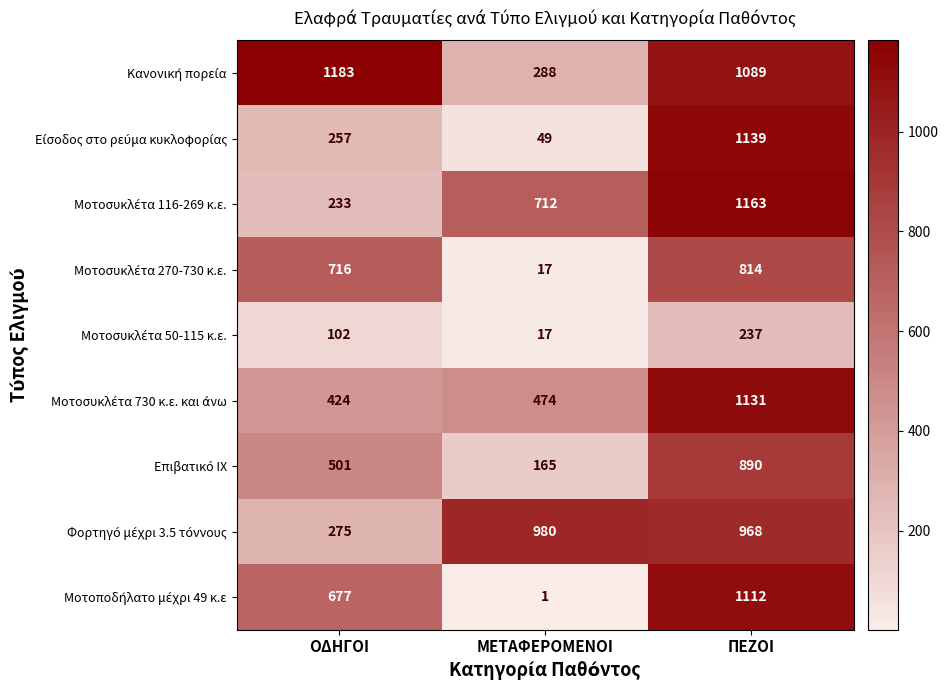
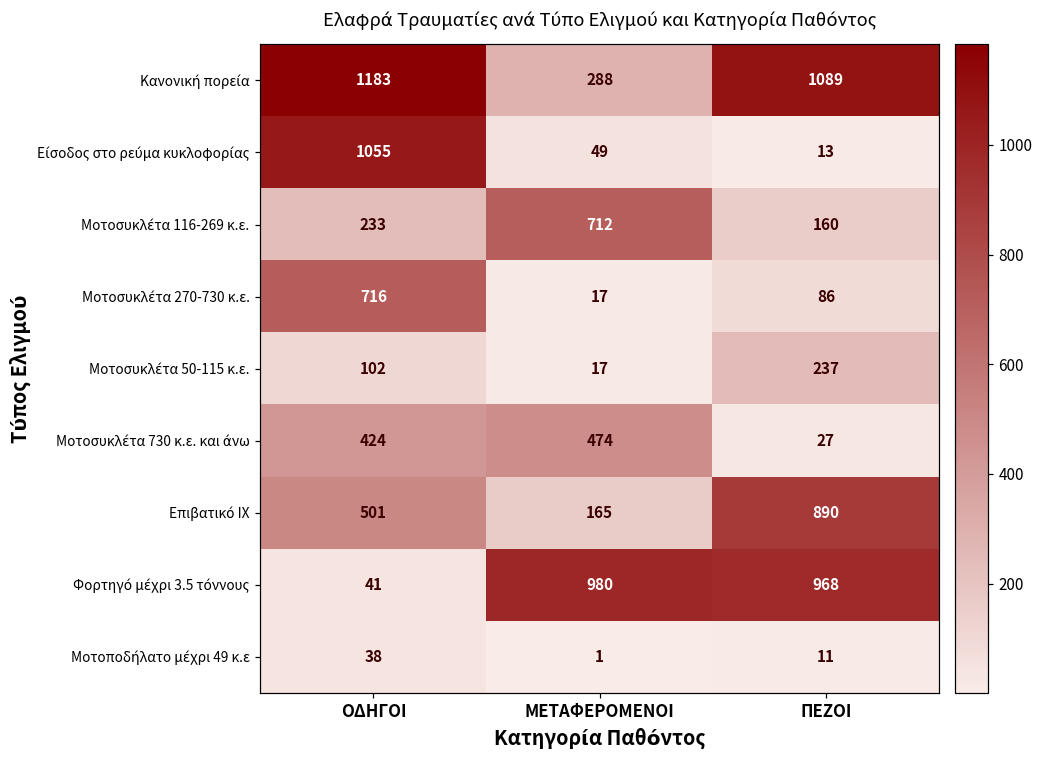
  {
    "Κανονική πορεία": {
      "ΟΔΗΓΟΙ": 1183,
      "ΜΕΤΑΦΕΡΟΜΕΝΟΙ": 288,
      "ΠΕΖΟΙ": 1089
    },
    "Είσοδος στο ρεύμα κυκλοφορίας": {
-     "ΟΔΗΓΟΙ": 257,
+     "ΟΔΗΓΟΙ": 1055,
      "ΜΕΤΑΦΕΡΟΜΕΝΟΙ": 49,
-     "ΠΕΖΟΙ": 1139
+     "ΠΕΖΟΙ": 13
    },
    "Μοτοσυκλέτα 116-269 κ.ε.": {
      "ΟΔΗΓΟΙ": 233,
      "ΜΕΤΑΦΕΡΟΜΕΝΟΙ": 712,
-     "ΠΕΖΟΙ": 1163
+     "ΠΕΖΟΙ": 160
    },
    "Μοτοσυκλέτα 270-730 κ.ε.": {
      "ΟΔΗΓΟΙ": 716,
      "ΜΕΤΑΦΕΡΟΜΕΝΟΙ": 17,
-     "ΠΕΖΟΙ": 814
+     "ΠΕΖΟΙ": 86
    },
    "Μοτοσυκλέτα 50-115 κ.ε.": {
      "ΟΔΗΓΟΙ": 102,
      "ΜΕΤΑΦΕΡΟΜΕΝΟΙ": 17,
      "ΠΕΖΟΙ": 237
    },
    "Μοτοσυκλέτα 730 κ.ε. και άνω": {
      "ΟΔΗΓΟΙ": 424,
      "ΜΕΤΑΦΕΡΟΜΕΝΟΙ": 474,
-     "ΠΕΖΟΙ": 1131
+     "ΠΕΖΟΙ": 27
    },
    "Επιβατικό ΙΧ": {
      "ΟΔΗΓΟΙ": 501,
      "ΜΕΤΑΦΕΡΟΜΕΝΟΙ": 165,
      "ΠΕΖΟΙ": 890
    },
    "Φορτηγό μέχρι 3.5 τόννους": {
-     "ΟΔΗΓΟΙ": 275,
+     "ΟΔΗΓΟΙ": 41,
      "ΜΕΤΑΦΕΡΟΜΕΝΟΙ": 980,
      "ΠΕΖΟΙ": 968
    },
    "Μοτοποδήλατο μέχρι 49 κ.ε": {
-     "ΟΔΗΓΟΙ": 677,
+     "ΟΔΗΓΟΙ": 38,
      "ΜΕΤΑΦΕΡΟΜΕΝΟΙ": 1,
-     "ΠΕΖΟΙ": 1112
+     "ΠΕΖΟΙ": 11
    }
  }
